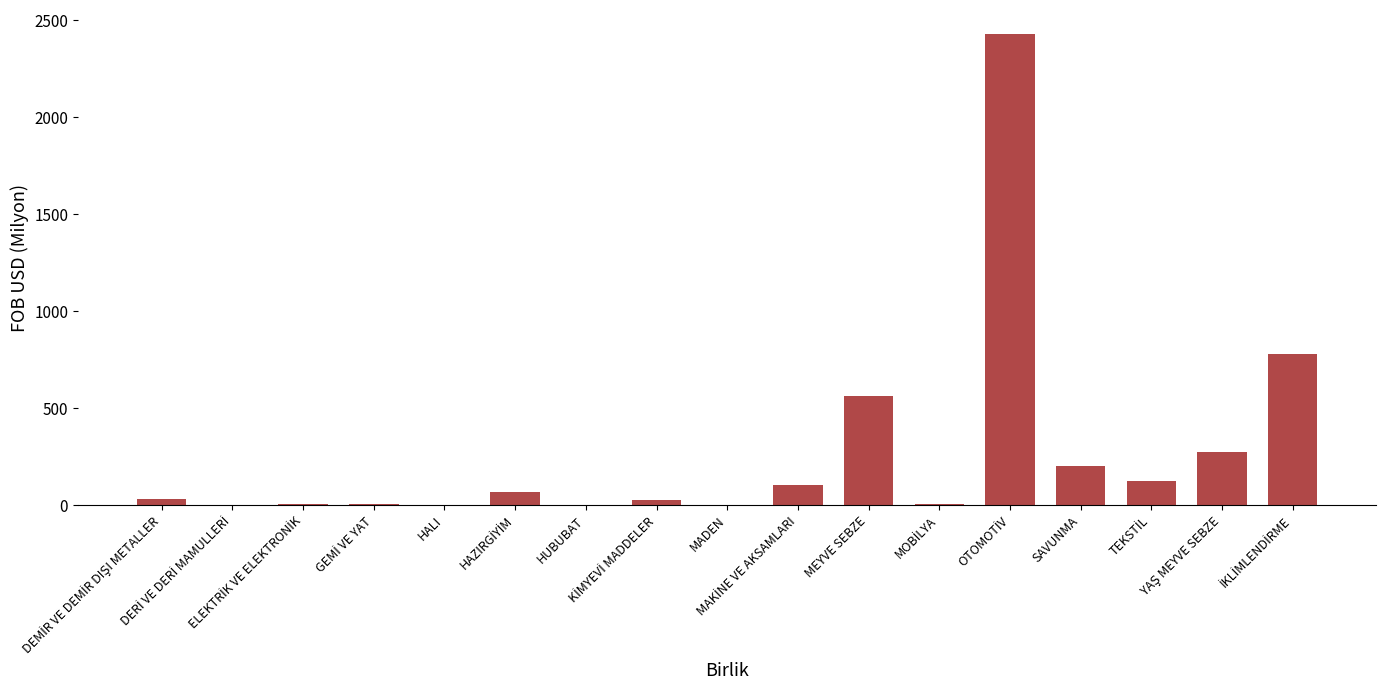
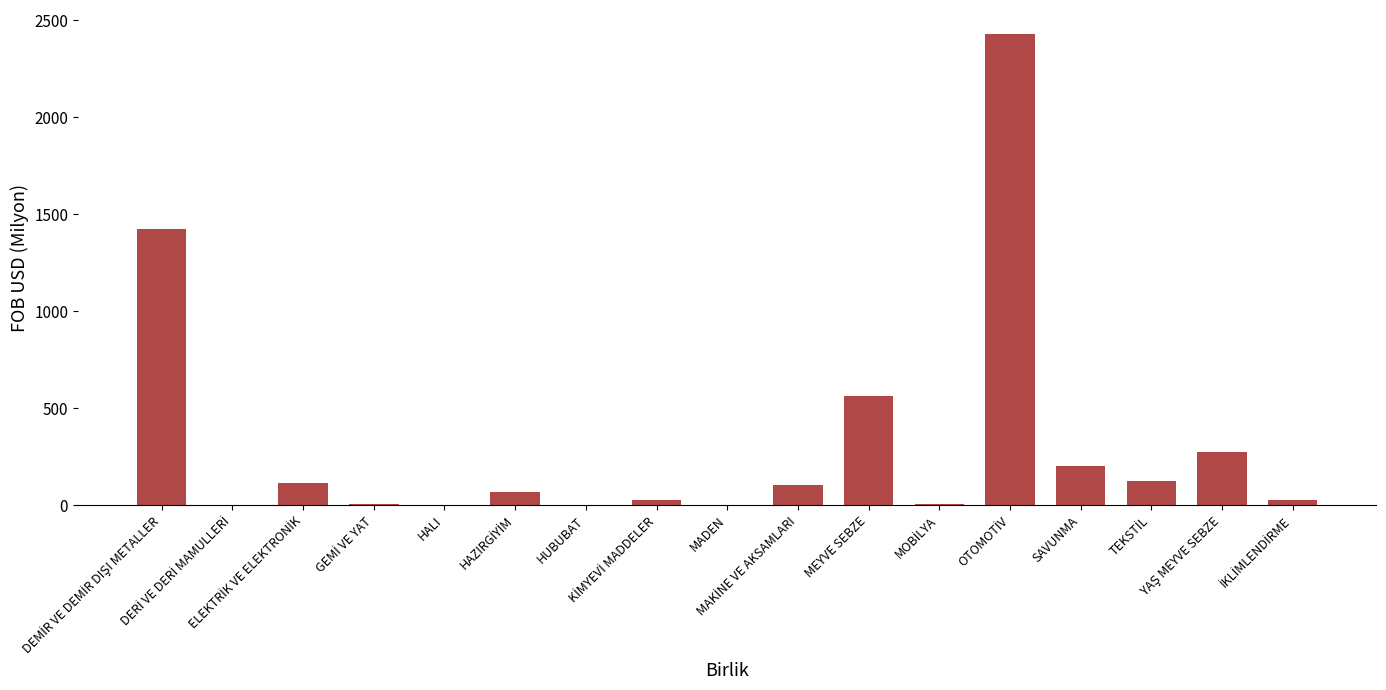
  {
-   "DEMİR VE DEMİR DIŞI METALLER": 30,
-   "ELEKTRİK VE ELEKTRONİK": 10,
+   "DEMİR VE DEMİR DIŞI METALLER": 1420,
+   "ELEKTRİK VE ELEKTRONİK": 110,
    "HAZIRGİYİM": 70,
    "KİMYEVİ MADDELER": 30,
    "MAKİNE VE AKSAMLARI": 110,
    "MEYVE SEBZE": 560,
    "OTOMOTİV": 2430,
    "SAVUNMA": 200,
    "TEKSTİL": 130,
    "YAŞ MEYVE SEBZE": 270,
-   "İKLİMLENDİRME": 780
+   "İKLİMLENDİRME": 30
  }
